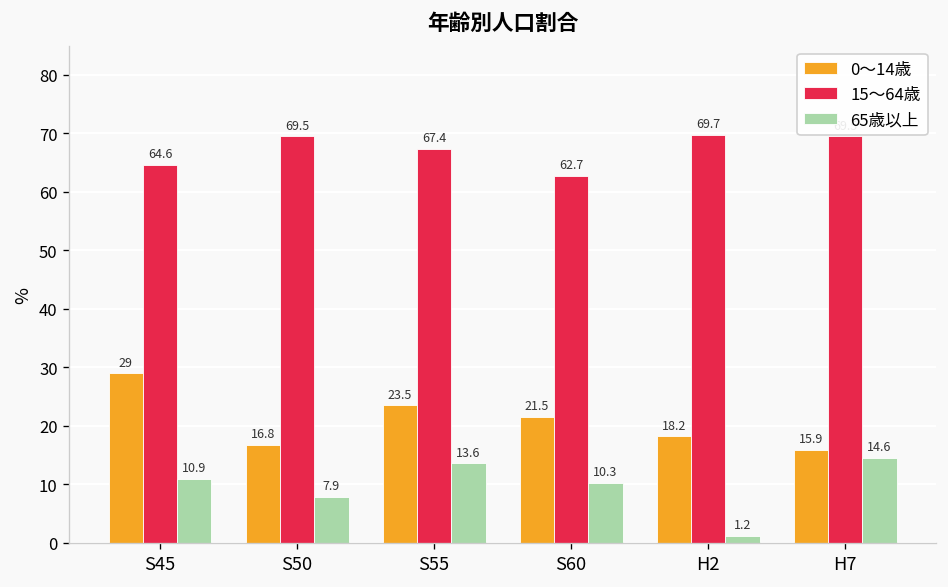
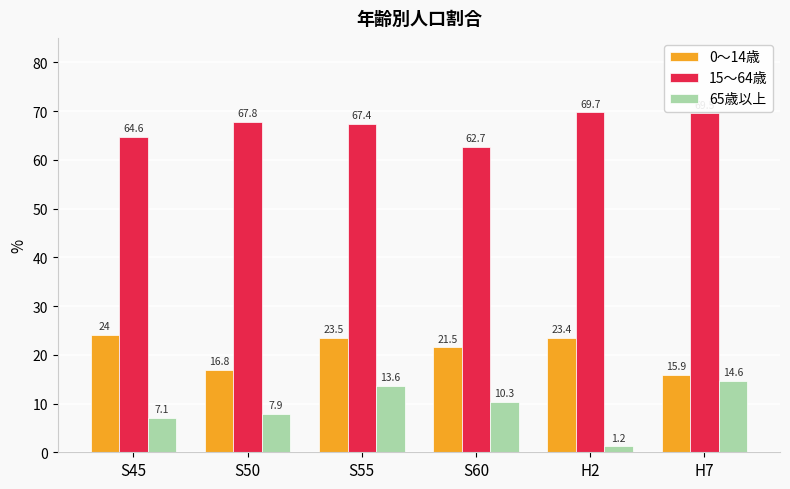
  {
    "0～14歳": {
-     "S45": 29,
+     "S45": 24,
      "S50": 16.8,
      "S55": 23.5,
      "S60": 21.5,
-     "H2": 18.2,
+     "H2": 23.4,
      "H7": 15.9
    },
    "15～64歳": {
      "S45": 64.6,
-     "S50": 69.5,
+     "S50": 67.8,
      "S55": 67.4,
      "S60": 62.7,
      "H2": 69.7
    },
    "65歳以上": {
-     "S45": 10.9,
+     "S45": 7.1,
      "S50": 7.9,
      "S55": 13.6,
      "S60": 10.3,
      "H2": 1.2,
      "H7": 14.6
    }
  }
